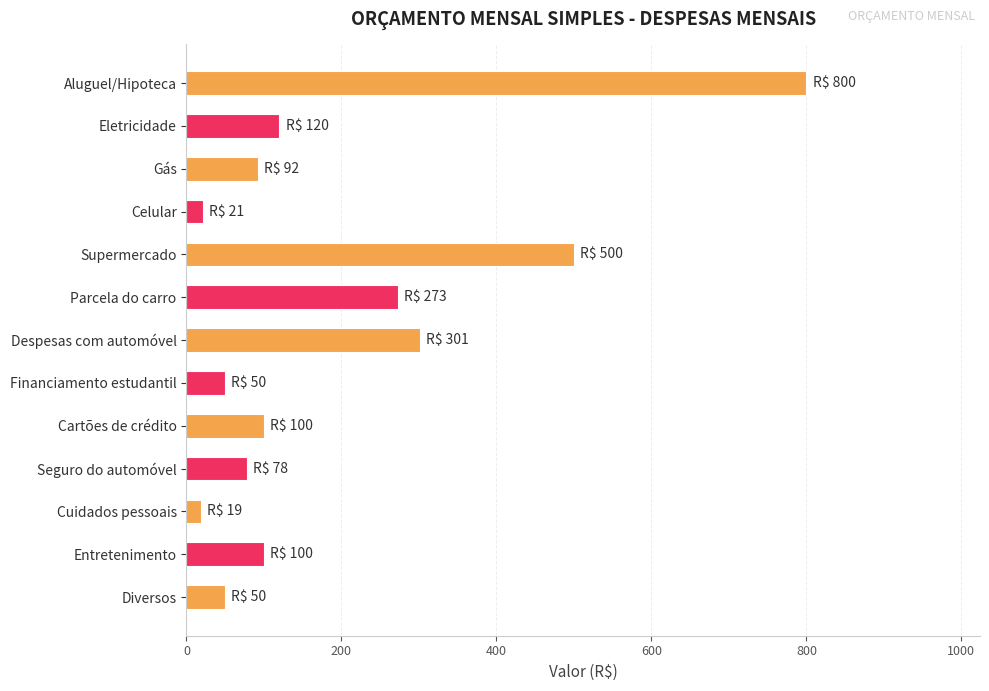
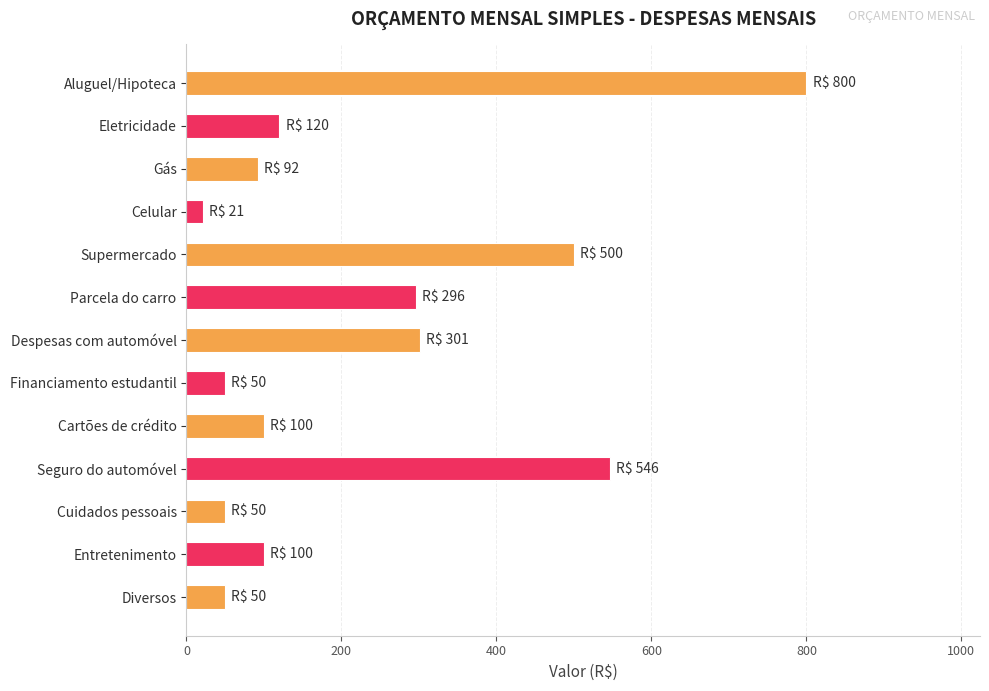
  {
    "Aluguel/Hipoteca": 800,
    "Eletricidade": 120,
    "Gás": 92,
    "Celular": 21,
    "Supermercado": 500,
-   "Parcela do carro": 273,
+   "Parcela do carro": 296,
    "Despesas com automóvel": 301,
    "Financiamento estudantil": 50,
    "Cartões de crédito": 100,
-   "Seguro do automóvel": 78,
-   "Cuidados pessoais": 19,
+   "Seguro do automóvel": 546,
+   "Cuidados pessoais": 50,
    "Entretenimento": 100,
    "Diversos": 50
  }
